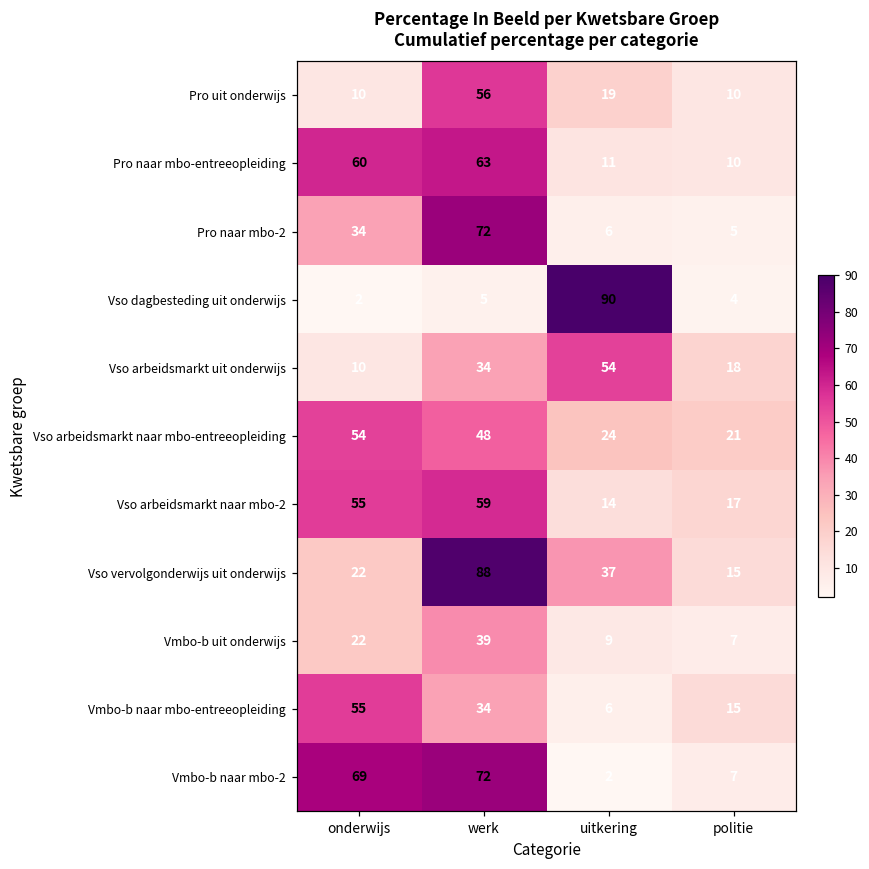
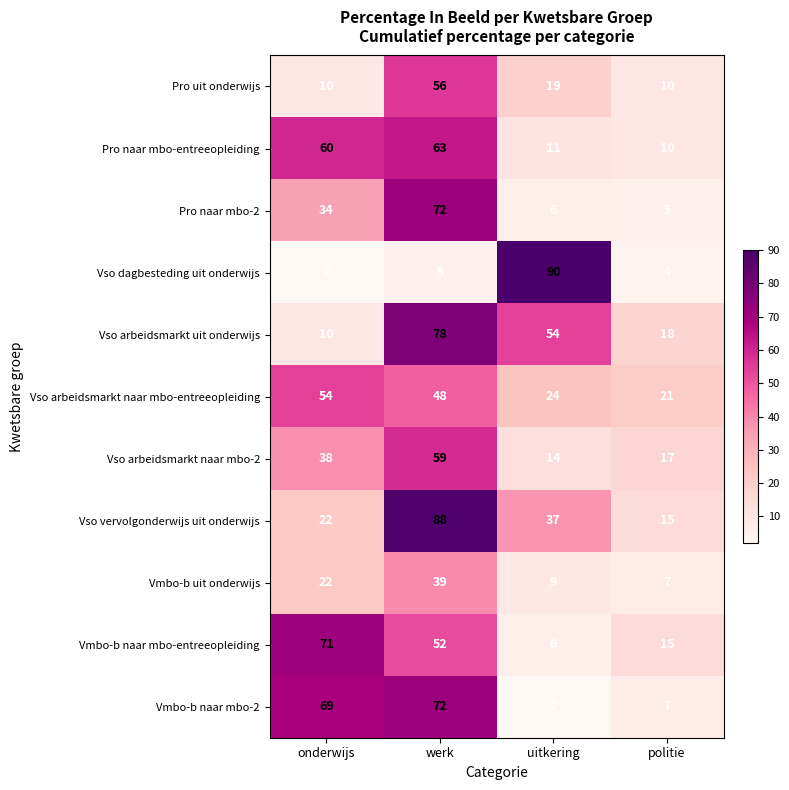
  {
    "Pro uit onderwijs": {
      "werk": 56,
      "uitkering": 19
    },
    "Pro naar mbo-entreeopleiding": {
      "onderwijs": 60,
      "werk": 63
    },
    "Pro naar mbo-2": {
      "onderwijs": 34,
      "werk": 72
    },
    "Vso dagbesteding uit onderwijs": {
      "uitkering": 90
    },
    "Vso arbeidsmarkt uit onderwijs": {
-     "werk": 34,
+     "werk": 78,
      "uitkering": 54
    },
    "Vso arbeidsmarkt naar mbo-entreeopleiding": {
      "onderwijs": 54,
      "werk": 48,
      "uitkering": 24,
      "politie": 21
    },
    "Vso arbeidsmarkt naar mbo-2": {
-     "onderwijs": 55,
+     "onderwijs": 38,
      "werk": 59
    },
    "Vso vervolgonderwijs uit onderwijs": {
      "onderwijs": 22,
      "werk": 88,
      "uitkering": 37
    },
    "Vmbo-b uit onderwijs": {
      "onderwijs": 22,
      "werk": 39
    },
    "Vmbo-b naar mbo-entreeopleiding": {
-     "onderwijs": 55,
-     "werk": 34
+     "onderwijs": 71,
+     "werk": 52
    },
    "Vmbo-b naar mbo-2": {
      "onderwijs": 69,
      "werk": 72
    }
  }
